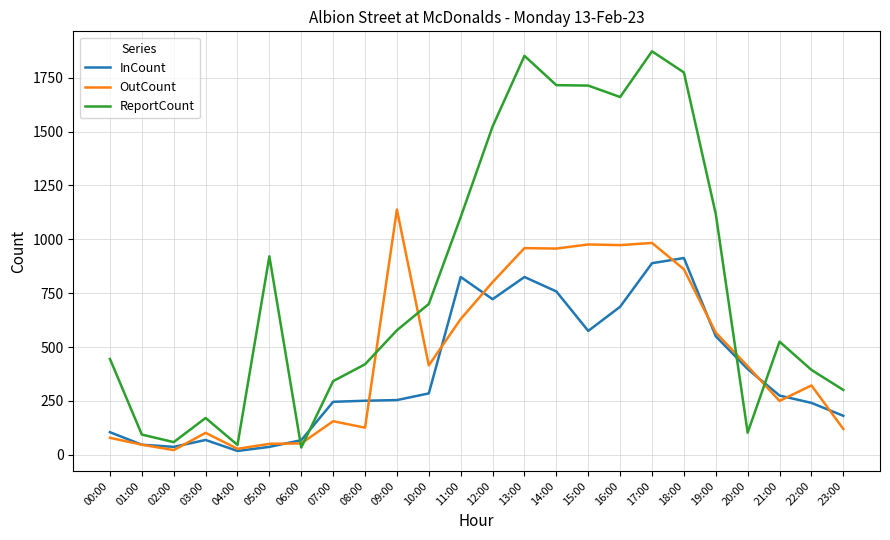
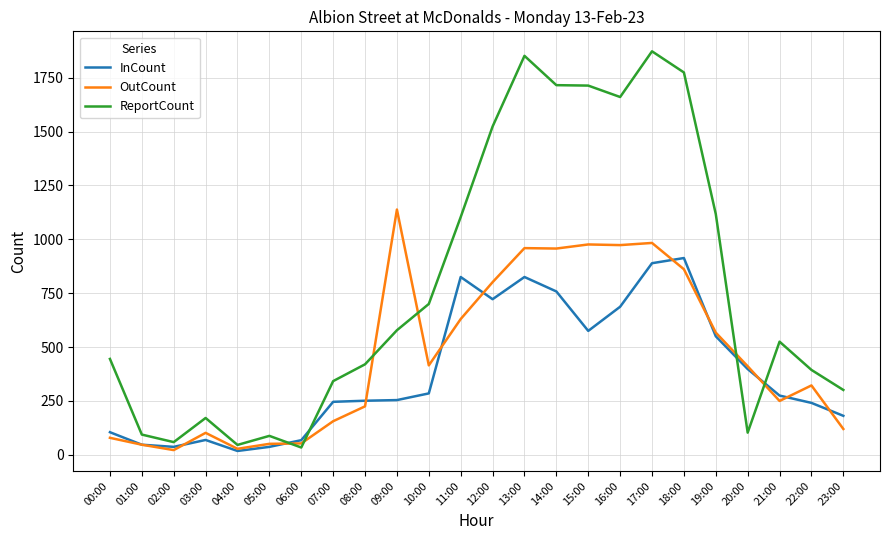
  {
    "InCount": {
      "00:00": 110,
      "02:00": 40,
      "03:00": 70,
      "05:00": 40,
      "06:00": 70,
      "07:00": 250,
      "08:00": 250,
      "09:00": 250,
      "10:00": 290,
      "11:00": 830,
      "12:00": 720,
      "13:00": 830,
      "14:00": 760,
      "15:00": 580,
      "16:00": 690,
      "17:00": 890,
      "18:00": 910,
      "19:00": 550,
      "20:00": 400,
      "21:00": 280,
      "22:00": 240,
      "23:00": 180
    },
    "OutCount": {
      "00:00": 80,
      "02:00": 20,
      "03:00": 100,
      "05:00": 50,
      "06:00": 50,
      "07:00": 160,
-     "08:00": 130,
+     "08:00": 230,
      "09:00": 1140,
      "10:00": 420,
      "11:00": 630,
      "12:00": 800,
      "13:00": 960,
      "14:00": 960,
      "15:00": 980,
      "16:00": 970,
      "17:00": 980,
      "18:00": 860,
      "19:00": 570,
      "20:00": 410,
      "21:00": 250,
      "22:00": 320,
      "23:00": 120
    },
    "ReportCount": {
      "00:00": 450,
      "01:00": 90,
      "02:00": 60,
      "03:00": 170,
      "04:00": 50,
-     "05:00": 920,
+     "05:00": 90,
      "06:00": 30,
      "07:00": 340,
      "08:00": 420,
      "09:00": 580,
      "10:00": 700,
      "11:00": 1100,
      "12:00": 1520,
      "13:00": 1850,
      "14:00": 1720,
      "15:00": 1710,
      "16:00": 1660,
      "17:00": 1870,
      "18:00": 1770,
      "19:00": 1120,
      "20:00": 100,
      "21:00": 530,
      "22:00": 390,
      "23:00": 300
    }
  }
